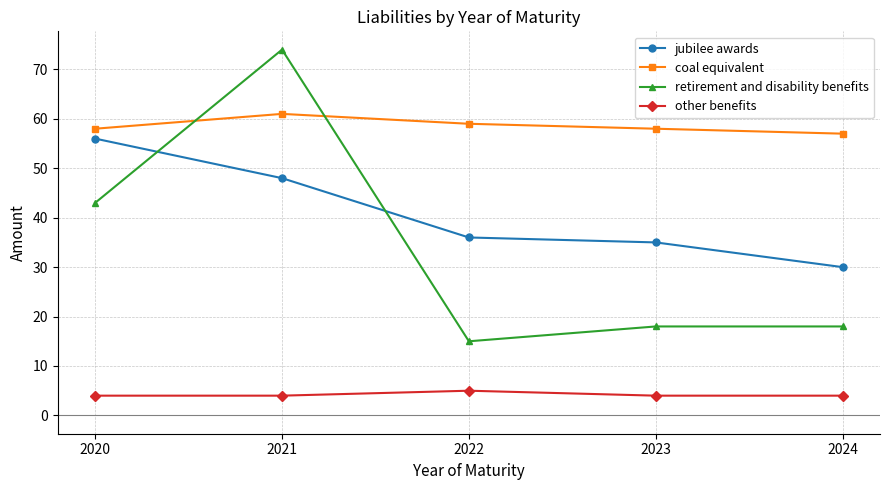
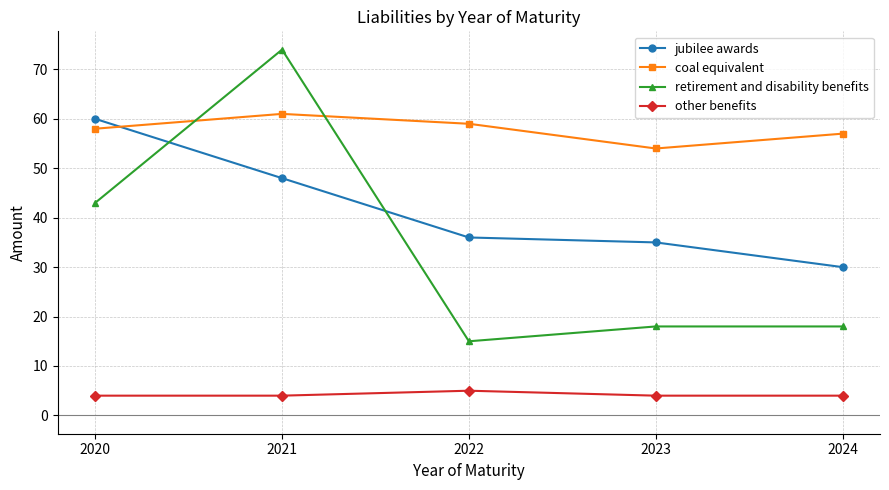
  {
    "jubilee awards": {
-     "2020": 56,
+     "2020": 60,
      "2021": 48,
      "2022": 36,
      "2023": 35,
      "2024": 30
    },
    "coal equivalent": {
      "2020": 58,
      "2021": 61,
      "2022": 59,
-     "2023": 58,
+     "2023": 54,
      "2024": 57
    },
    "retirement and disability benefits": {
      "2020": 43,
      "2021": 74,
      "2022": 15,
      "2023": 18,
      "2024": 18
    },
    "other benefits": {
      "2020": 4,
      "2021": 4,
      "2022": 5,
      "2023": 4,
      "2024": 4
    }
  }
